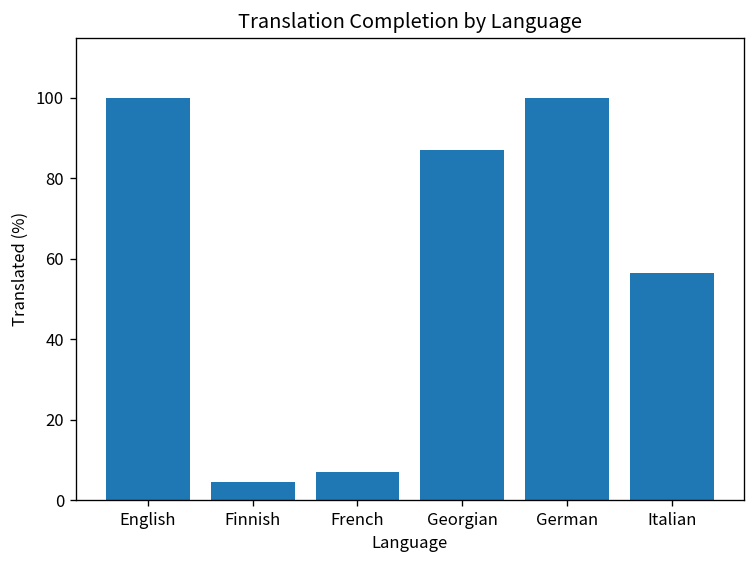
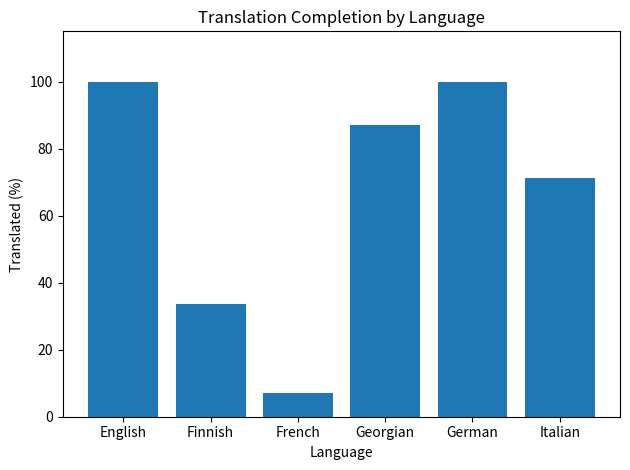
  {
    "English": 100,
-   "Finnish": 4,
+   "Finnish": 34,
    "French": 7,
    "Georgian": 87,
    "German": 100,
-   "Italian": 56
+   "Italian": 71
  }
